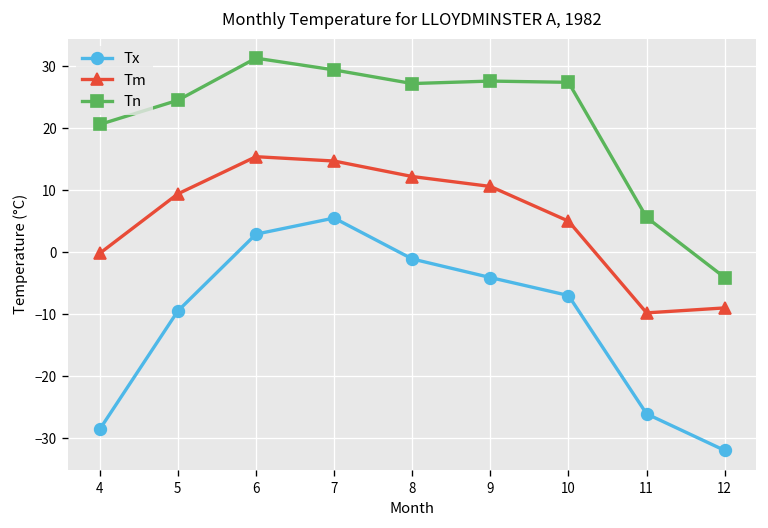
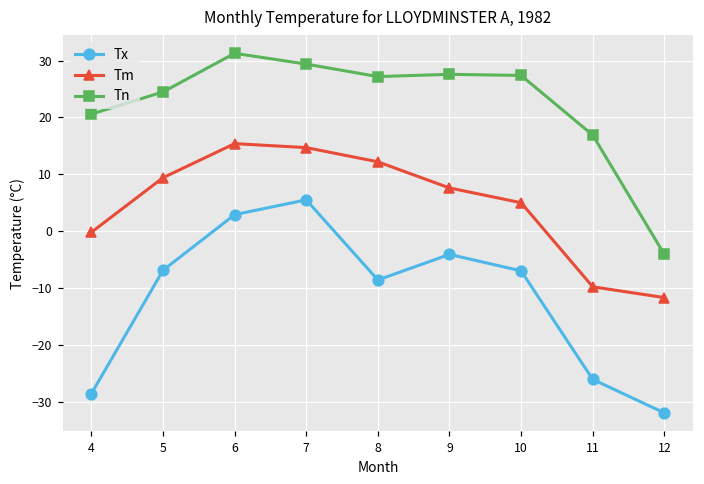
  {
    "Tx": {
      "4": -29,
-     "5": -10,
+     "5": -7,
      "6": 3,
      "7": 6,
-     "8": -1,
+     "8": -9,
      "9": -4,
      "10": -7,
      "11": -26,
      "12": -32
    },
    "Tm": {
      "4": 0,
      "5": 9,
      "6": 15,
      "7": 15,
      "8": 12,
-     "9": 11,
+     "9": 8,
      "10": 5,
      "11": -10,
-     "12": -9
+     "12": -12
    },
    "Tn": {
      "4": 21,
      "5": 25,
      "6": 31,
      "7": 29,
      "8": 27,
      "9": 28,
      "10": 27,
-     "11": 6,
+     "11": 17,
      "12": -4
    }
  }
